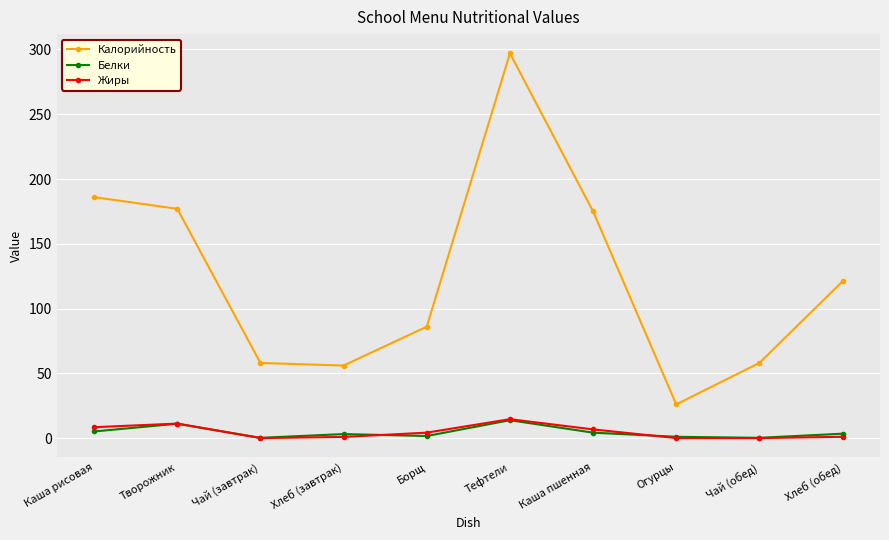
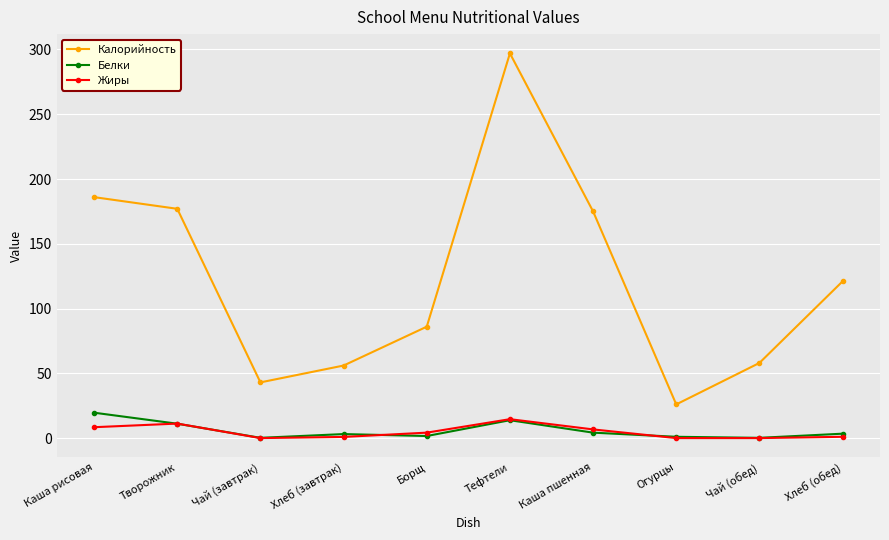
  {
    "Калорийность": {
      "Каша рисовая": 186,
      "Творожник": 177,
-     "Чай (завтрак)": 58,
+     "Чай (завтрак)": 43,
      "Хлеб (завтрак)": 56,
      "Борщ": 86,
      "Тефтели": 297,
      "Каша пшенная": 175,
      "Огурцы": 26,
      "Чай (обед)": 58,
      "Хлеб (обед)": 121
    },
    "Белки": {
-     "Каша рисовая": 5,
+     "Каша рисовая": 20,
      "Хлеб (завтрак)": 3,
      "Борщ": 2,
      "Каша пшенная": 4,
      "Хлеб (обед)": 3
    },
    "Жиры": {
      "Каша рисовая": 8,
      "Хлеб (завтрак)": 1,
      "Борщ": 4,
      "Каша пшенная": 7,
      "Хлеб (обед)": 1
    }
  }
